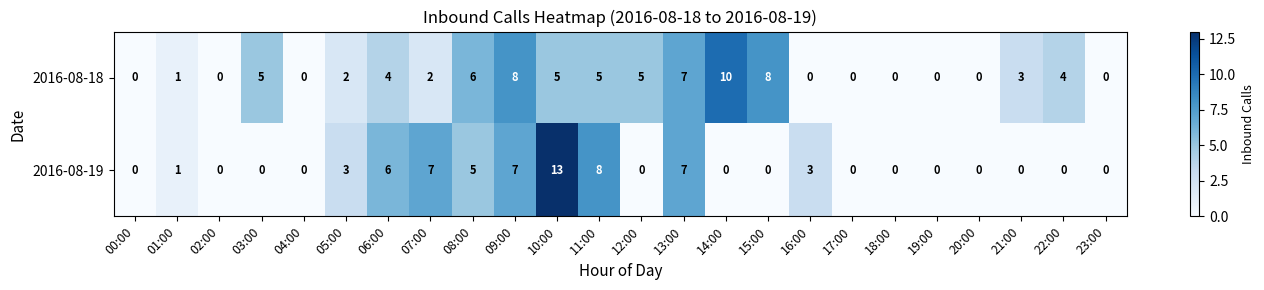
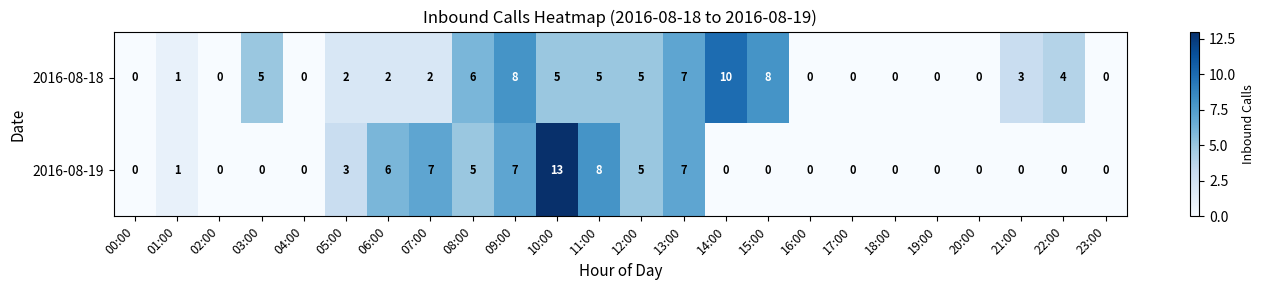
  {
    "2016-08-18": {
      "00:00": 0,
      "01:00": 1,
      "02:00": 0,
      "03:00": 5,
      "04:00": 0,
      "05:00": 2,
-     "06:00": 4,
+     "06:00": 2,
      "07:00": 2,
      "08:00": 6,
      "09:00": 8,
      "10:00": 5,
      "11:00": 5,
      "12:00": 5,
      "13:00": 7,
      "14:00": 10,
      "15:00": 8,
      "16:00": 0,
      "17:00": 0,
      "18:00": 0,
      "19:00": 0,
      "20:00": 0,
      "21:00": 3,
      "22:00": 4,
      "23:00": 0
    },
    "2016-08-19": {
      "00:00": 0,
      "01:00": 1,
      "02:00": 0,
      "03:00": 0,
      "04:00": 0,
      "05:00": 3,
      "06:00": 6,
      "07:00": 7,
      "08:00": 5,
      "09:00": 7,
      "10:00": 13,
      "11:00": 8,
-     "12:00": 0,
+     "12:00": 5,
      "13:00": 7,
      "14:00": 0,
      "15:00": 0,
-     "16:00": 3,
+     "16:00": 0,
      "17:00": 0,
      "18:00": 0,
      "19:00": 0,
      "20:00": 0,
      "21:00": 0,
      "22:00": 0,
      "23:00": 0
    }
  }
